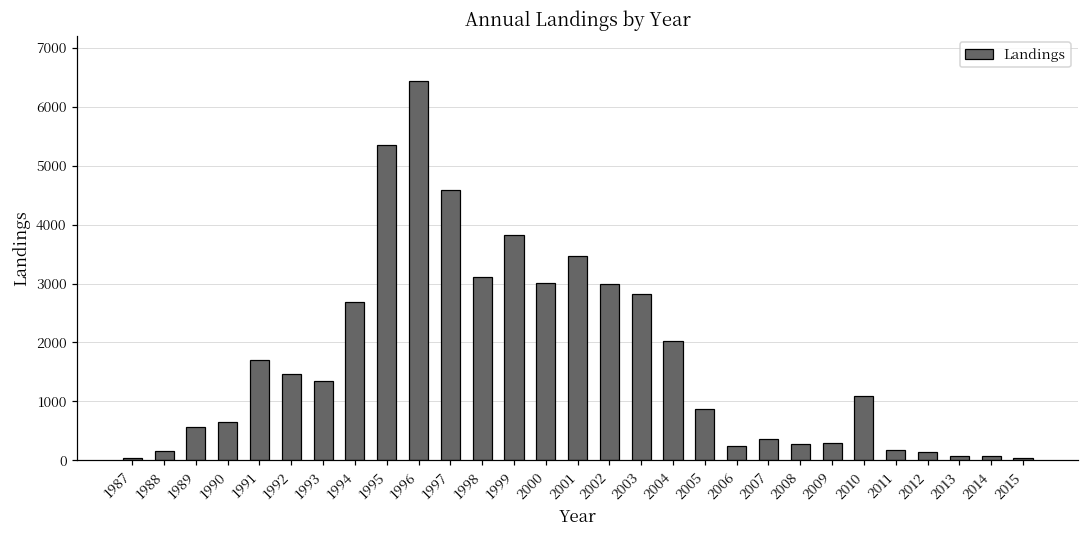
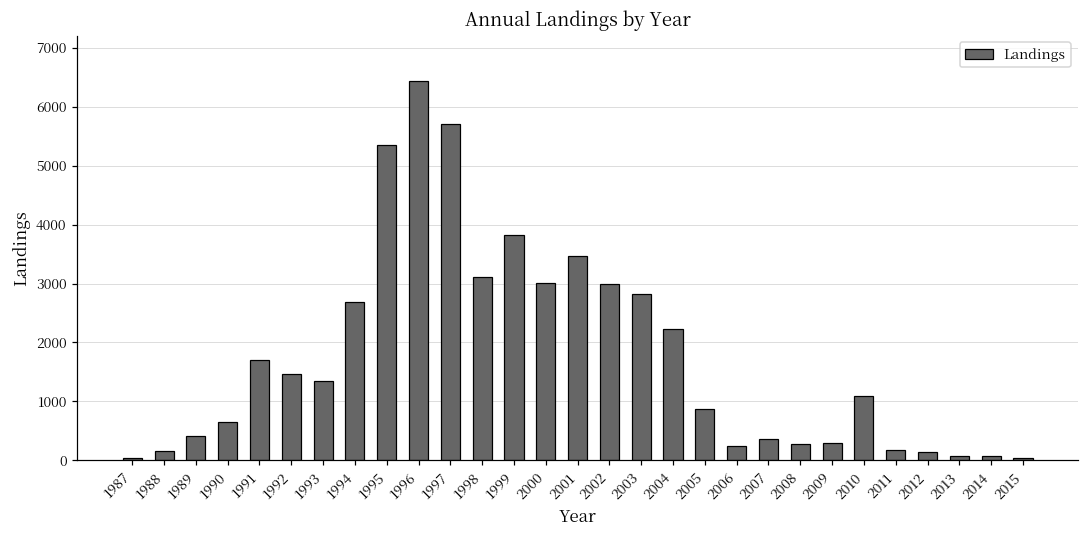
  {
    "1988": 200,
-   "1989": 600,
+   "1989": 400,
    "1990": 700,
    "1991": 1700,
    "1992": 1500,
    "1993": 1400,
    "1994": 2700,
    "1995": 5400,
    "1996": 6400,
-   "1997": 4600,
+   "1997": 5700,
    "1998": 3100,
    "1999": 3800,
    "2000": 3000,
    "2001": 3500,
    "2002": 3000,
    "2003": 2800,
-   "2004": 2000,
+   "2004": 2200,
    "2005": 900,
    "2006": 300,
    "2007": 400,
    "2008": 300,
    "2009": 300,
    "2010": 1100,
    "2011": 200,
    "2012": 100,
    "2013": 100,
    "2014": 100
  }
